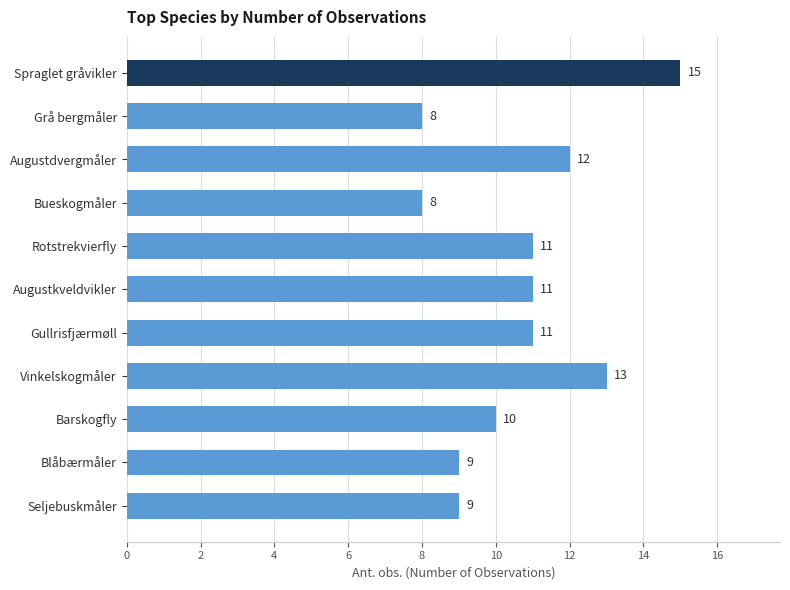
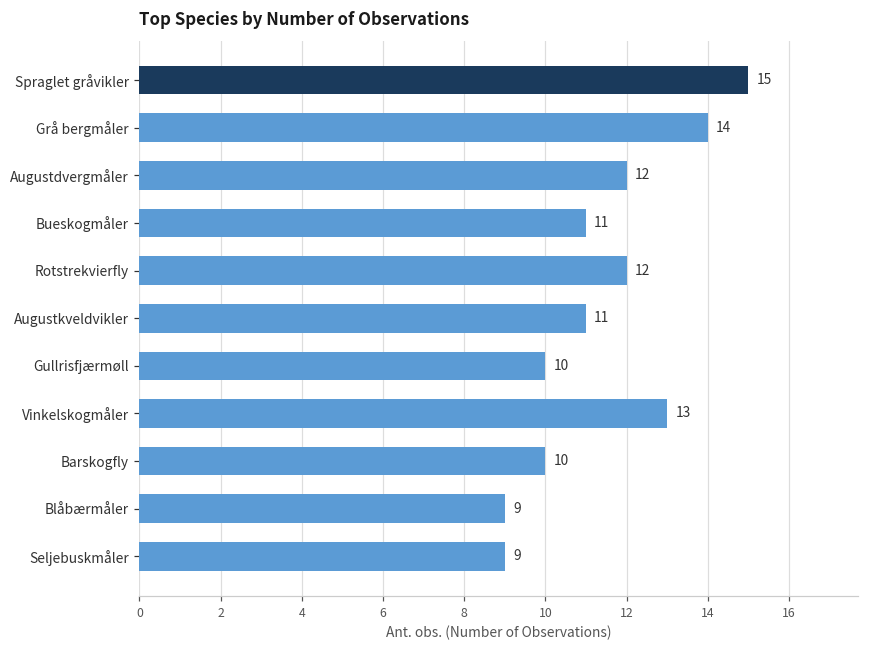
  {
    "Spraglet gråvikler": 15,
-   "Grå bergmåler": 8,
+   "Grå bergmåler": 14,
    "Augustdvergmåler": 12,
-   "Bueskogmåler": 8,
-   "Rotstrekvierfly": 11,
+   "Bueskogmåler": 11,
+   "Rotstrekvierfly": 12,
    "Augustkveldvikler": 11,
-   "Gullrisfjærmøll": 11,
+   "Gullrisfjærmøll": 10,
    "Vinkelskogmåler": 13,
    "Barskogfly": 10,
    "Blåbærmåler": 9,
    "Seljebuskmåler": 9
  }
